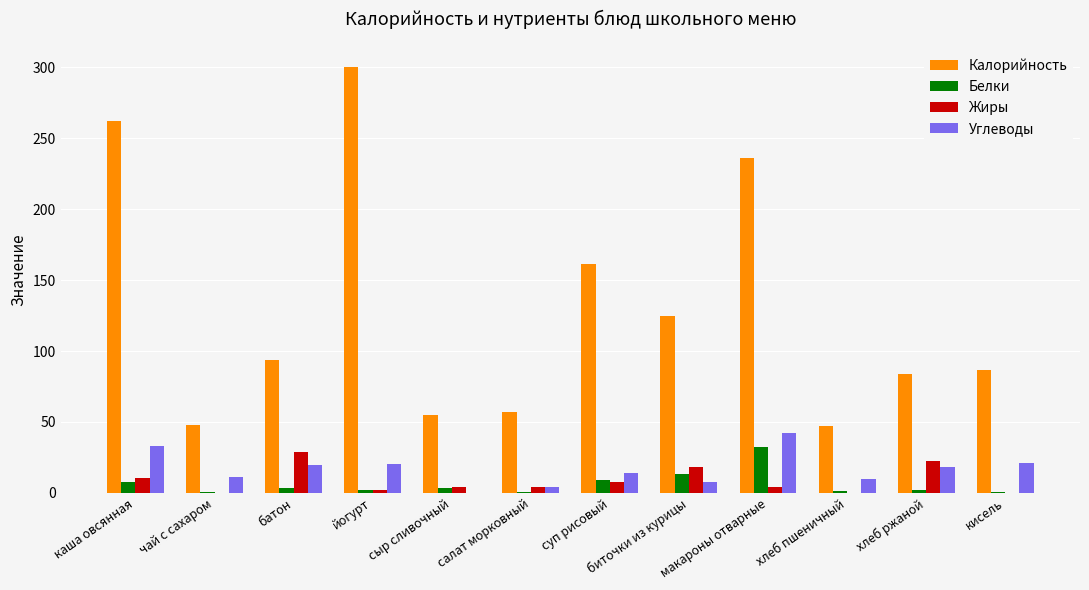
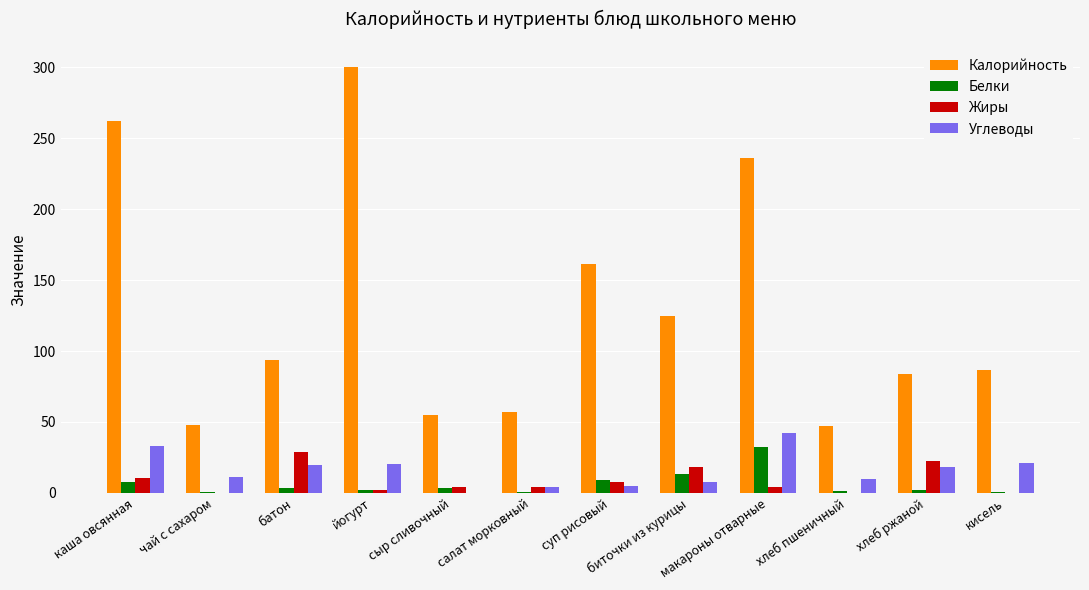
  {
    "Калорийность": {
      "каша овсянная": 262,
      "чай с сахаром": 48,
      "батон": 94,
      "йогурт": 300,
      "сыр сливочный": 55,
      "салат морковный": 57,
      "суп рисовый": 161,
      "биточки из курицы": 125,
      "макароны отварные": 236,
      "хлеб пшеничный": 47,
      "хлеб ржаной": 84,
      "кисель": 87
    },
    "Белки": {
      "каша овсянная": 8,
      "батон": 3,
      "йогурт": 2,
      "сыр сливочный": 3,
      "суп рисовый": 9,
      "биточки из курицы": 13,
      "макароны отварные": 33,
      "хлеб ржаной": 2
    },
    "Жиры": {
      "каша овсянная": 11,
      "батон": 29,
      "йогурт": 2,
      "сыр сливочный": 4,
      "салат морковный": 4,
      "суп рисовый": 8,
      "биточки из курицы": 18,
      "макароны отварные": 4,
      "хлеб ржаной": 23
    },
    "Углеводы": {
      "каша овсянная": 33,
      "чай с сахаром": 11,
      "батон": 19,
      "йогурт": 20,
      "сыр сливочный": 0,
      "салат морковный": 4,
-     "суп рисовый": 14,
+     "суп рисовый": 5,
      "биточки из курицы": 7,
      "макароны отварные": 42,
      "хлеб пшеничный": 10,
      "хлеб ржаной": 18,
      "кисель": 21
    }
  }
